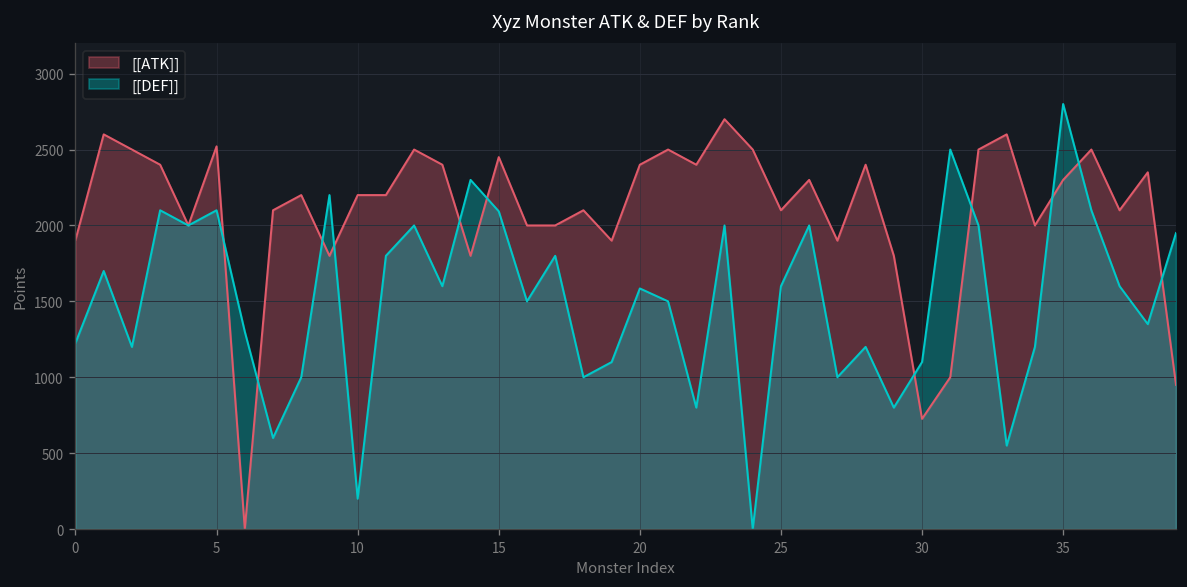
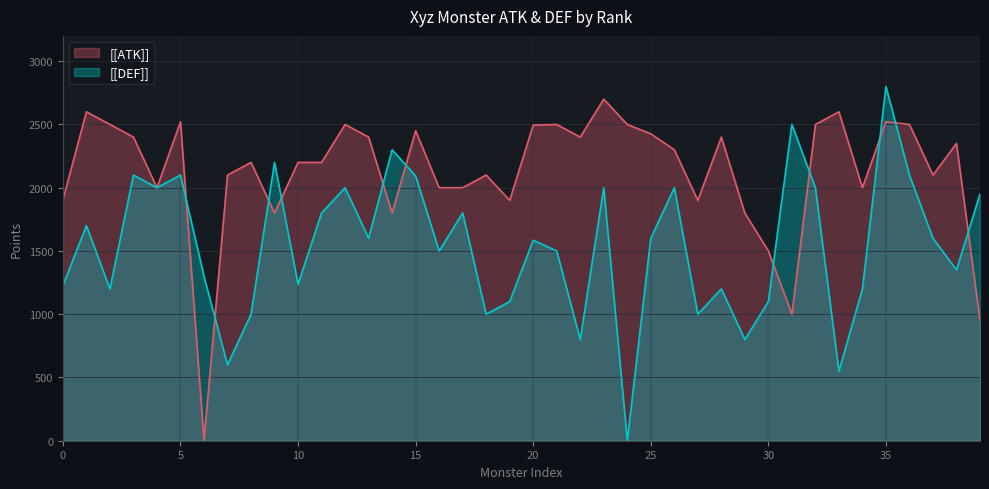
  {
    "[[ATK]]": {
      "0": 1910,
      "5": 2520,
      "10": 2200,
      "15": 2450,
-     "20": 2400,
-     "25": 2100,
-     "30": 730,
-     "35": 2300
+     "20": 2500,
+     "25": 2430,
+     "30": 1500,
+     "35": 2520
    },
    "[[DEF]]": {
      "0": 1230,
      "5": 2100,
-     "10": 200,
+     "10": 1240,
      "15": 2090,
      "20": 1590,
      "25": 1600,
      "30": 1100,
      "35": 2800
    }
  }
